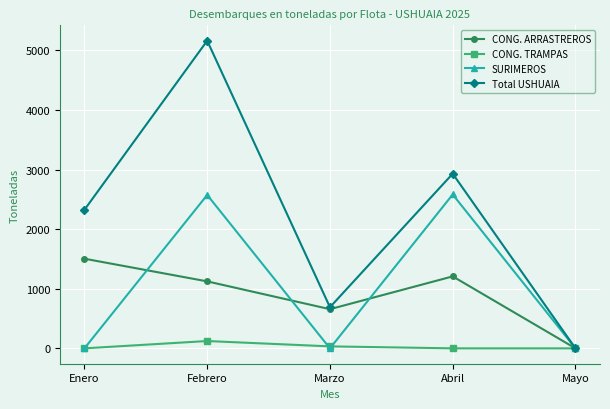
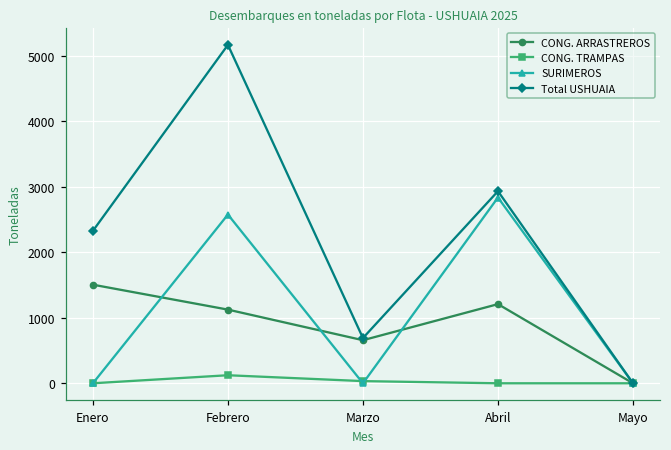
  {
    "SURIMEROS": {
      "Febrero": 2600,
-     "Abril": 2600
+     "Abril": 2800
    },
    "Total USHUAIA": {
      "Enero": 2300,
      "Febrero": 5200,
      "Abril": 2900
    }
  }
